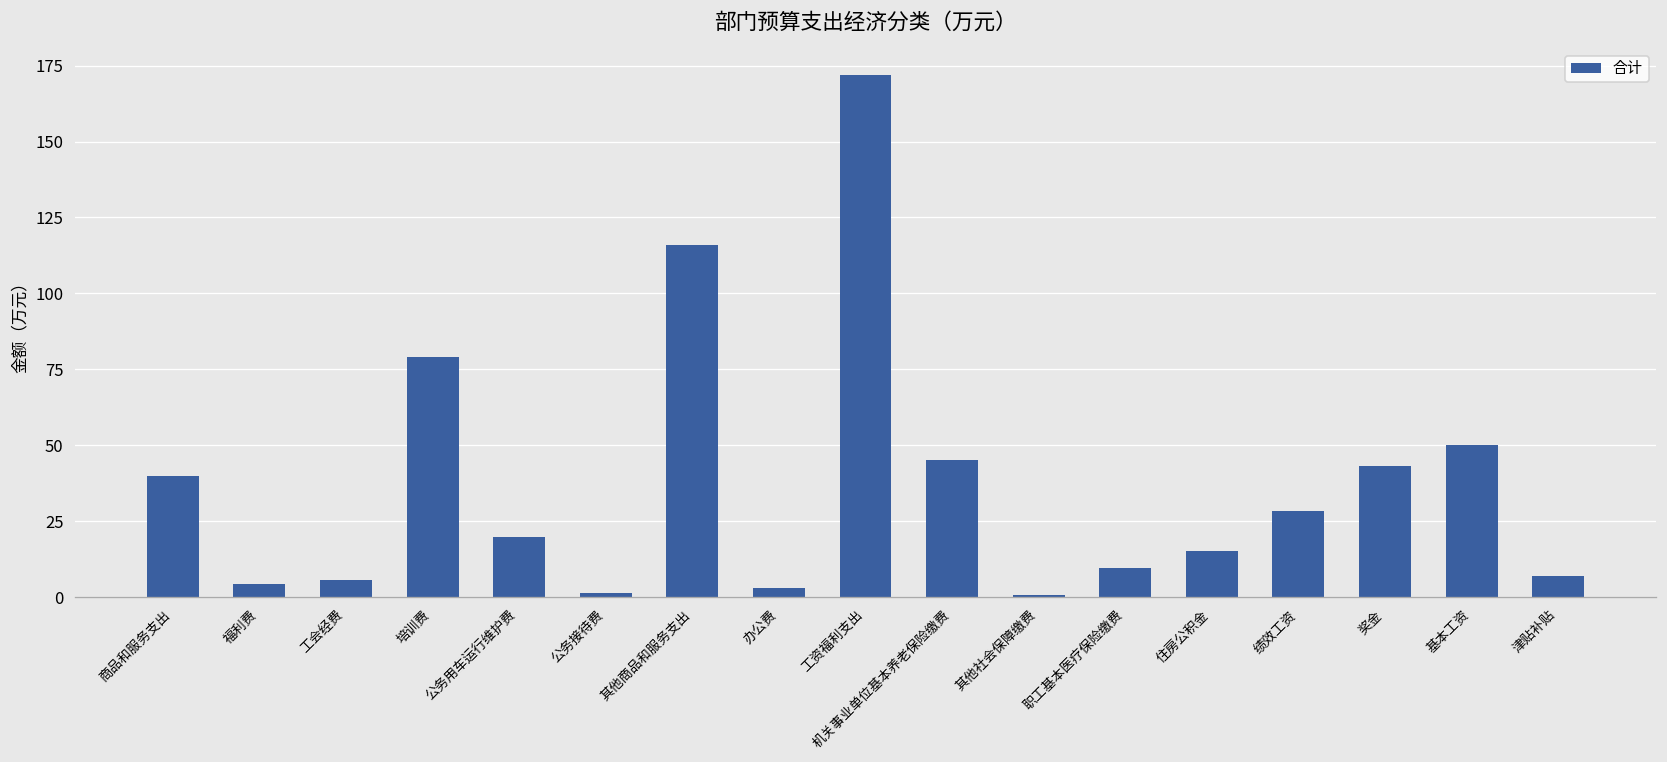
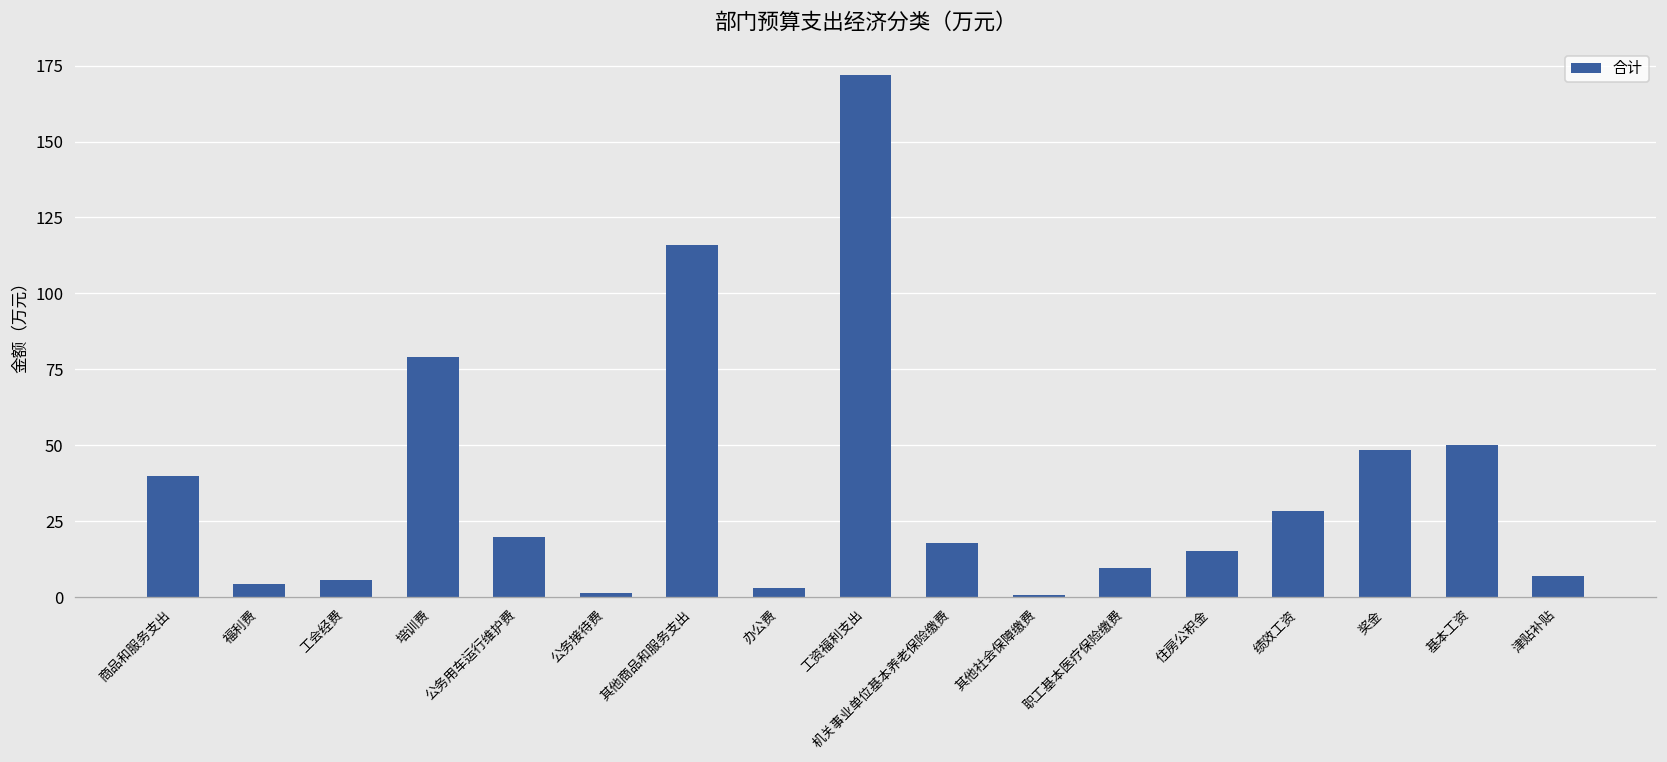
  {
    "商品和服务支出": 40,
    "福利费": 4,
    "工会经费": 6,
    "培训费": 79,
    "公务用车运行维护费": 20,
    "公务接待费": 1,
    "其他商品和服务支出": 116,
    "办公费": 3,
    "工资福利支出": 172,
-   "机关事业单位基本养老保险缴费": 45,
+   "机关事业单位基本养老保险缴费": 18,
    "职工基本医疗保险缴费": 9,
    "住房公积金": 15,
    "绩效工资": 28,
-   "奖金": 43,
+   "奖金": 48,
    "基本工资": 50,
    "津贴补贴": 7
  }
